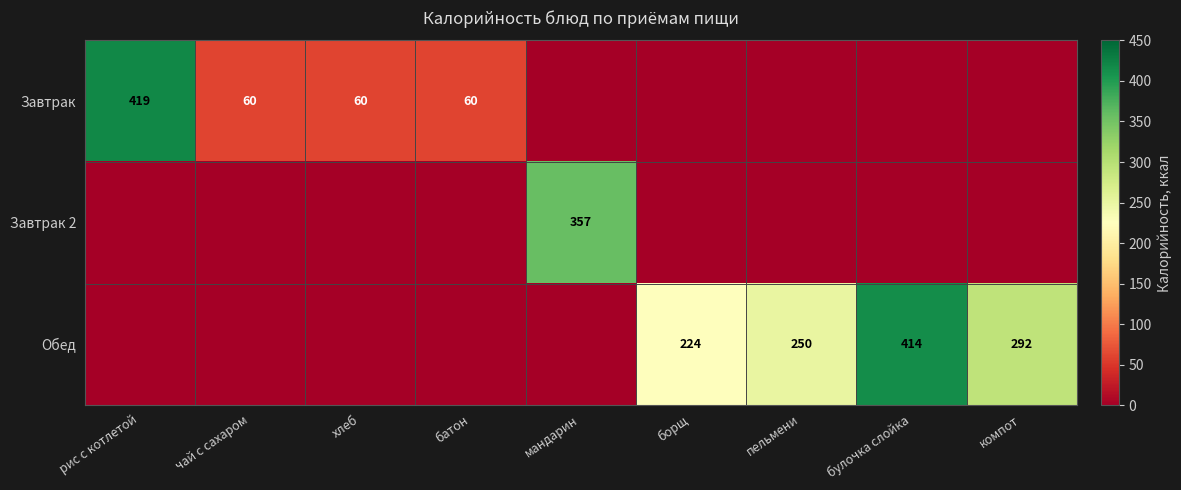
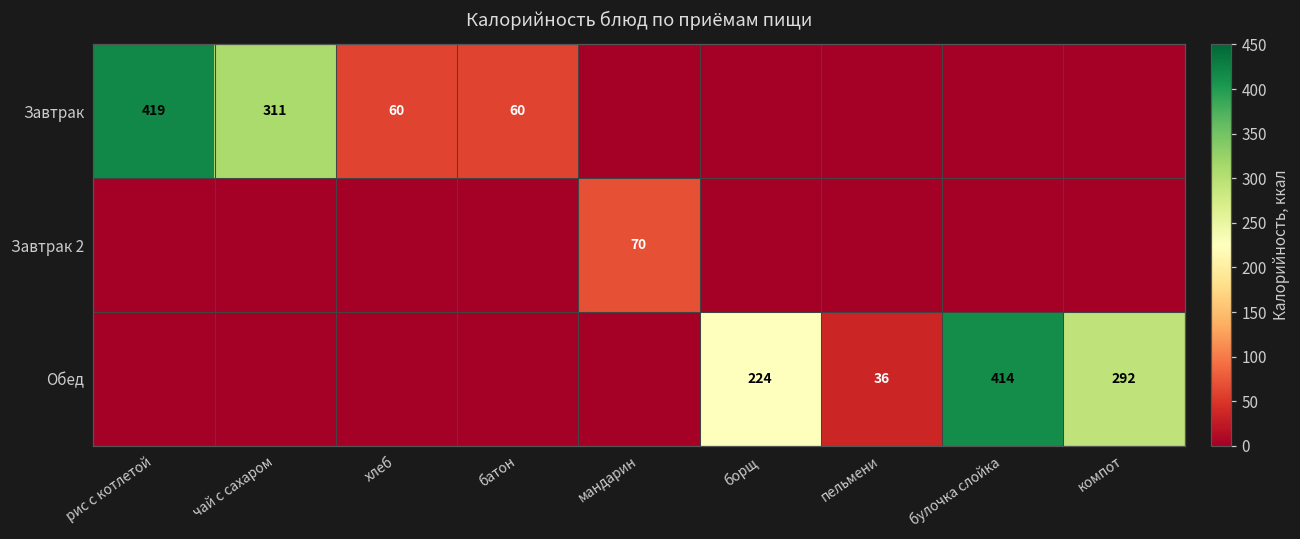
  {
    "Завтрак": {
      "рис с котлетой": 419,
-     "чай с сахаром": 60,
+     "чай с сахаром": 311,
      "хлеб": 60,
      "батон": 60
    },
    "Завтрак 2": {
-     "мандарин": 357
+     "мандарин": 70
    },
    "Обед": {
      "борщ": 224,
-     "пельмени": 250,
+     "пельмени": 36,
      "булочка слойка": 414,
      "компот": 292
    }
  }
